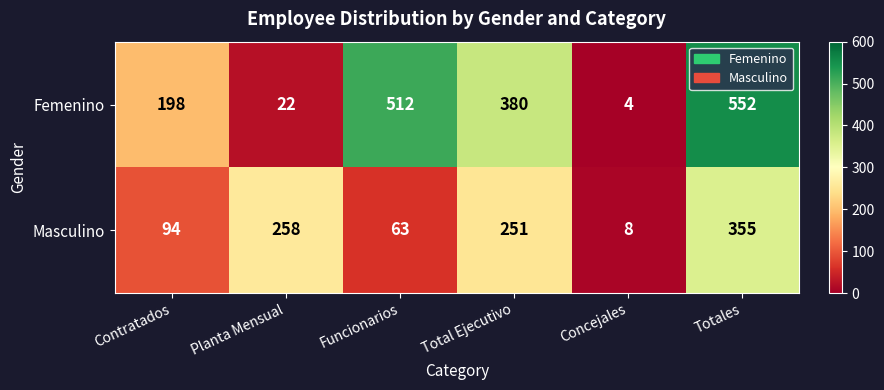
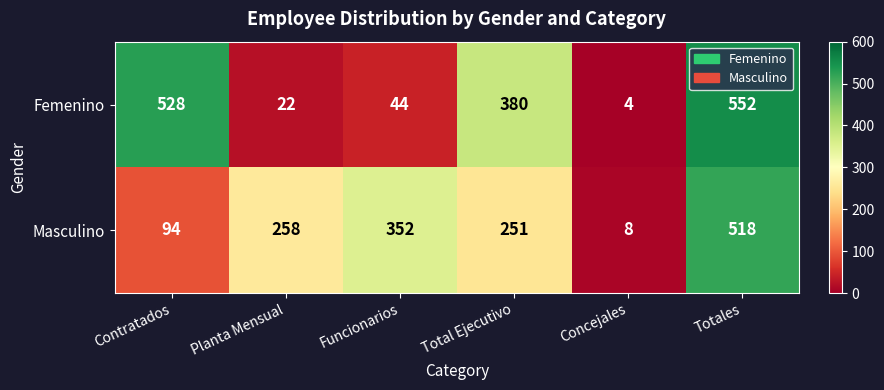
  {
    "Femenino": {
-     "Contratados": 198,
+     "Contratados": 528,
      "Planta Mensual": 22,
-     "Funcionarios": 512,
+     "Funcionarios": 44,
      "Total Ejecutivo": 380,
      "Concejales": 4,
      "Totales": 552
    },
    "Masculino": {
      "Contratados": 94,
      "Planta Mensual": 258,
-     "Funcionarios": 63,
+     "Funcionarios": 352,
      "Total Ejecutivo": 251,
      "Concejales": 8,
-     "Totales": 355
+     "Totales": 518
    }
  }
